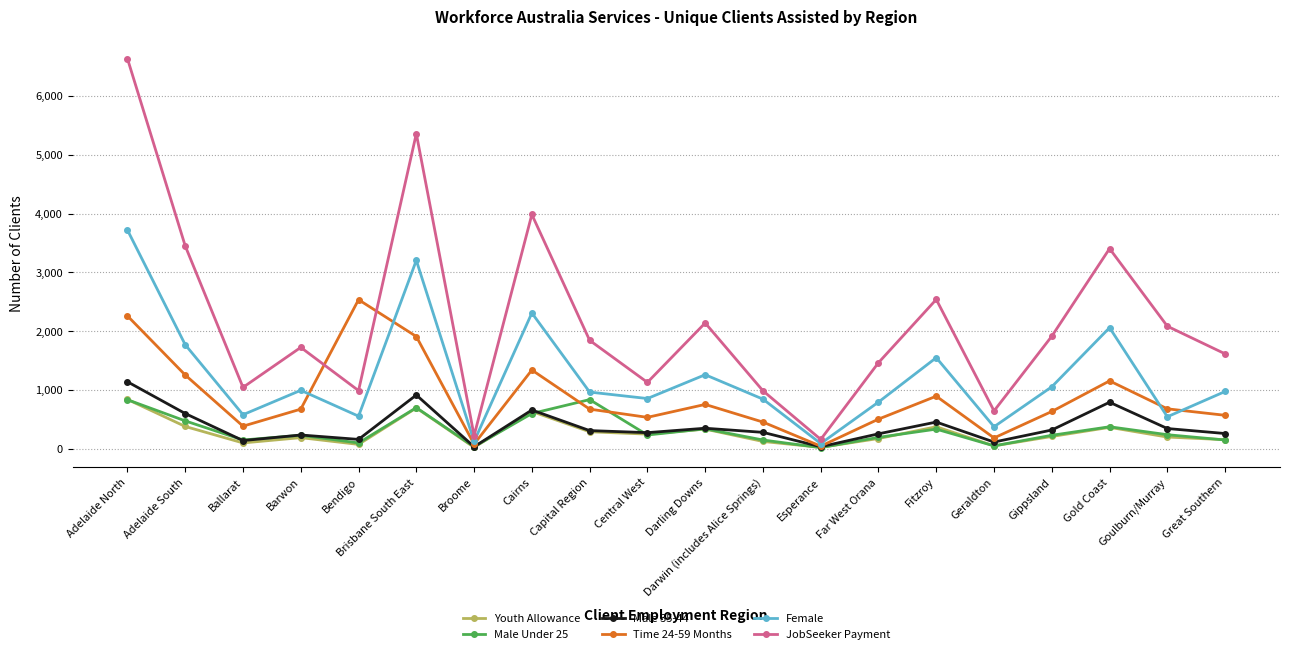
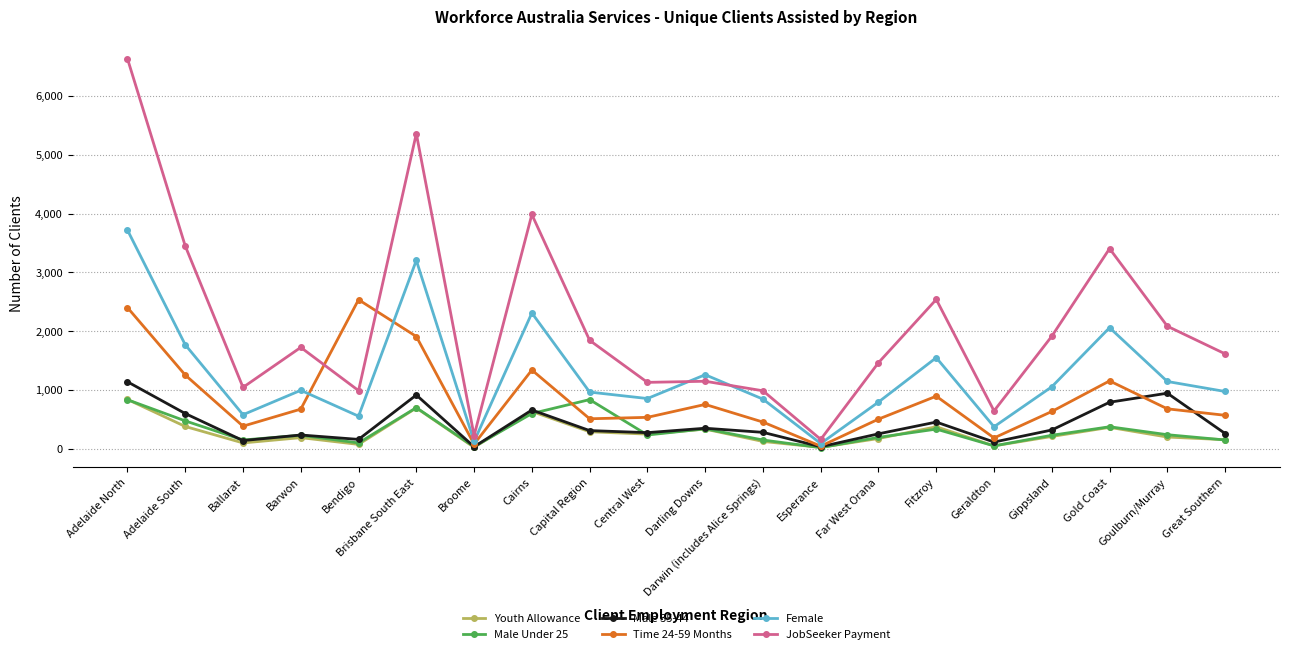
  {
    "Youth Allowance": {
      "Adelaide South": "400"
    },
    "Male Under 25": {
      "Adelaide South": "500",
      "Capital Region": "800"
    },
    "Male 35-44": {
      "Adelaide North": "1,100",
      "Adelaide South": "600",
      "Bendigo": "200",
      "Brisbane South East": "900",
      "Darwin (includes Alice Springs)": "300",
      "Far West Orana": "300",
      "Fitzroy": "500",
      "Geraldton": "100",
      "Gippsland": "300",
      "Gold Coast": "800",
-     "Goulburn/Murray": "300",
+     "Goulburn/Murray": "900",
      "Great Southern": "300"
    },
    "Time 24-59 Months": {
-     "Adelaide North": "2,300",
+     "Adelaide North": "2,400",
      "Adelaide South": "1,300",
      "Ballarat": "400",
      "Barwon": "700",
      "Bendigo": "2,500",
      "Brisbane South East": "1,900",
      "Broome": "100",
      "Cairns": "1,300",
-     "Capital Region": "700",
+     "Capital Region": "500",
      "Central West": "500",
      "Darling Downs": "800",
      "Darwin (includes Alice Springs)": "500",
      "Far West Orana": "500",
      "Fitzroy": "900",
      "Geraldton": "200",
      "Gippsland": "600",
      "Gold Coast": "1,200",
      "Goulburn/Murray": "700",
      "Great Southern": "600"
    },
    "Female": {
      "Adelaide North": "3,700",
      "Adelaide South": "1,800",
      "Ballarat": "600",
      "Barwon": "1,000",
      "Bendigo": "600",
      "Brisbane South East": "3,200",
      "Broome": "100",
      "Cairns": "2,300",
      "Capital Region": "1,000",
      "Central West": "900",
      "Darling Downs": "1,300",
      "Darwin (includes Alice Springs)": "800",
      "Esperance": "100",
      "Far West Orana": "800",
      "Fitzroy": "1,600",
      "Geraldton": "400",
      "Gippsland": "1,100",
      "Gold Coast": "2,100",
-     "Goulburn/Murray": "500",
+     "Goulburn/Murray": "1,100",
      "Great Southern": "1,000"
    },
    "JobSeeker Payment": {
      "Adelaide North": "6,600",
      "Adelaide South": "3,500",
      "Ballarat": "1,000",
      "Barwon": "1,700",
      "Bendigo": "1,000",
      "Brisbane South East": "5,400",
      "Broome": "200",
      "Cairns": "4,000",
      "Capital Region": "1,800",
      "Central West": "1,100",
-     "Darling Downs": "2,100",
+     "Darling Downs": "1,100",
      "Darwin (includes Alice Springs)": "1,000",
      "Esperance": "200",
      "Far West Orana": "1,500",
      "Fitzroy": "2,500",
      "Geraldton": "600",
      "Gippsland": "1,900",
      "Gold Coast": "3,400",
      "Goulburn/Murray": "2,100",
      "Great Southern": "1,600"
    }
  }
